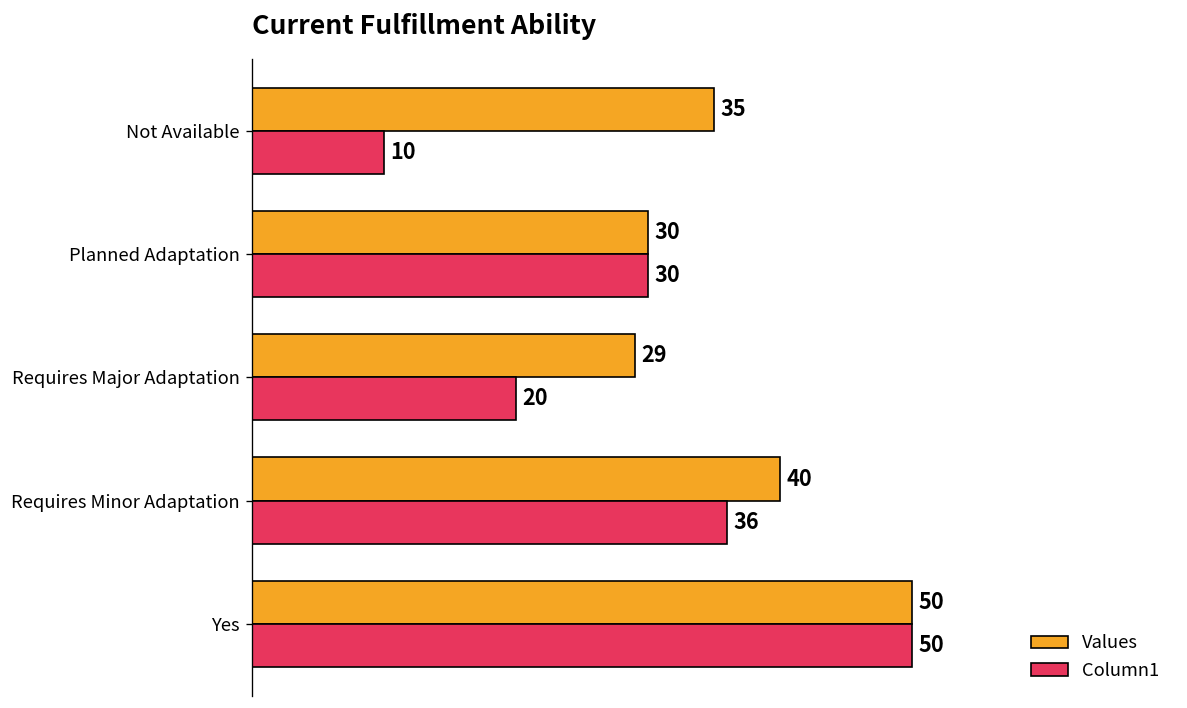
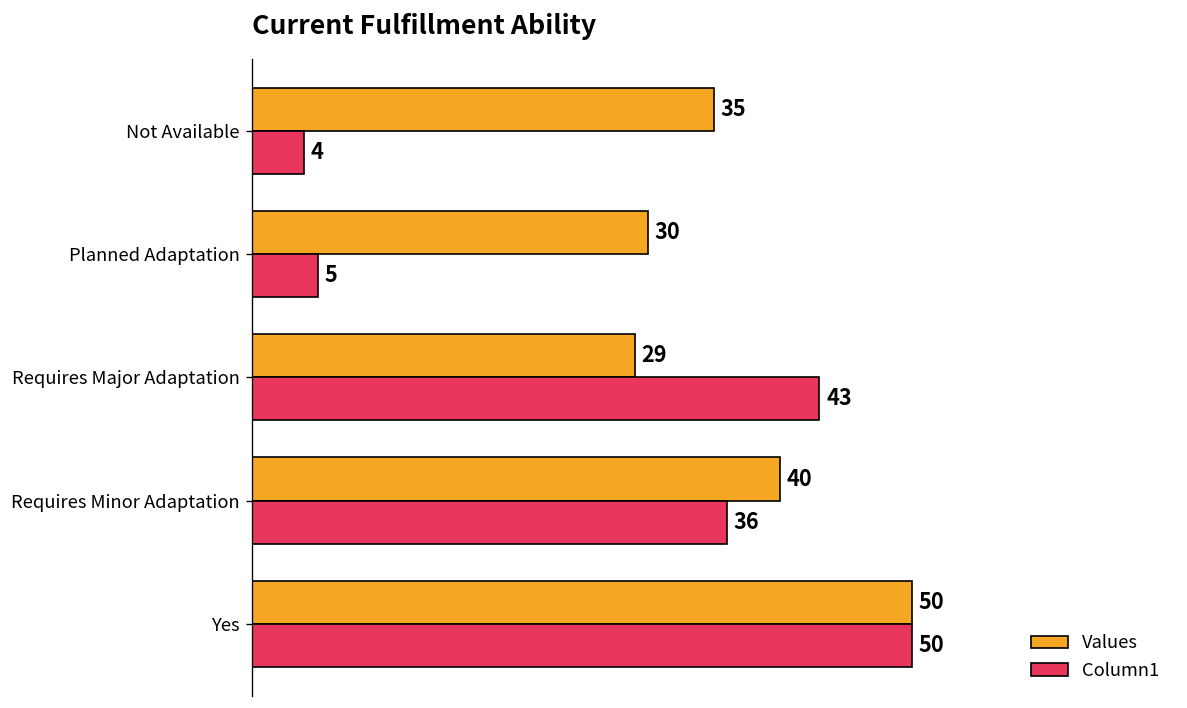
  {
    "Values": {
      "Not Available": 35,
      "Planned Adaptation": 30,
      "Requires Major Adaptation": 29,
      "Requires Minor Adaptation": 40,
      "Yes": 50
    },
    "Column1": {
-     "Not Available": 10,
-     "Planned Adaptation": 30,
-     "Requires Major Adaptation": 20,
+     "Not Available": 4,
+     "Planned Adaptation": 5,
+     "Requires Major Adaptation": 43,
      "Requires Minor Adaptation": 36,
      "Yes": 50
    }
  }
